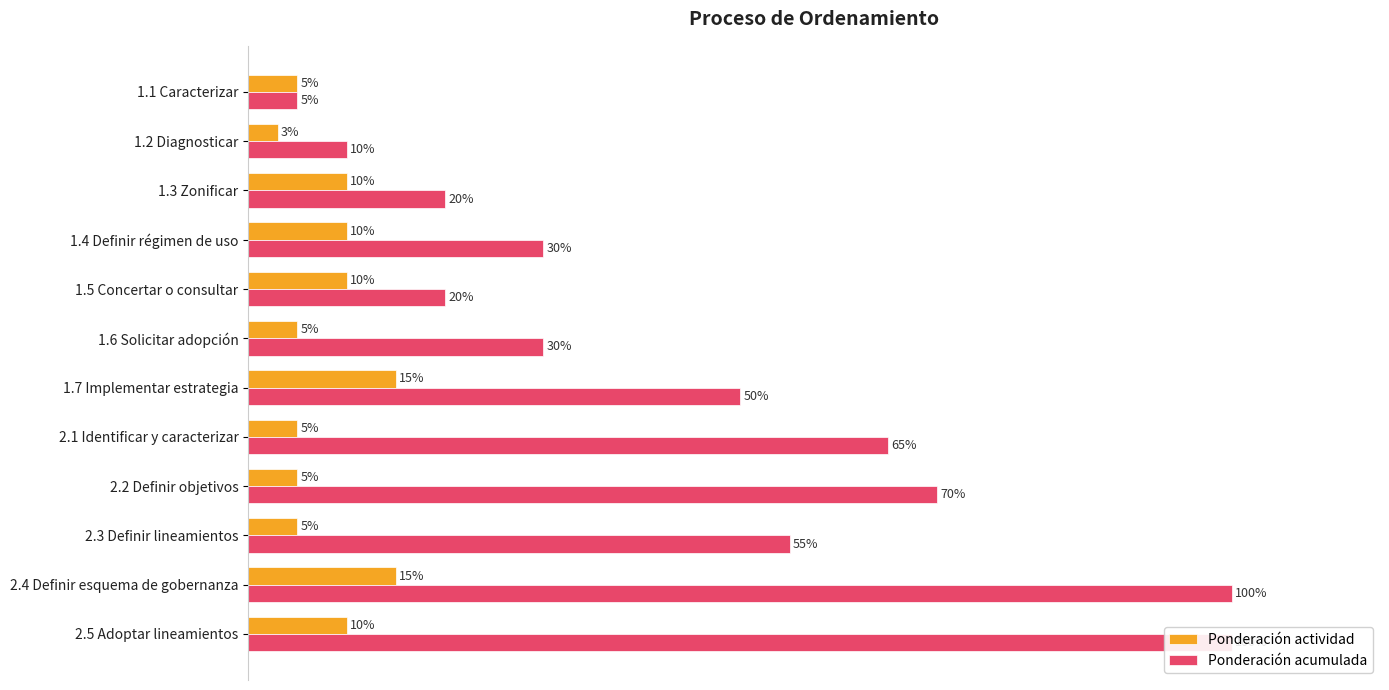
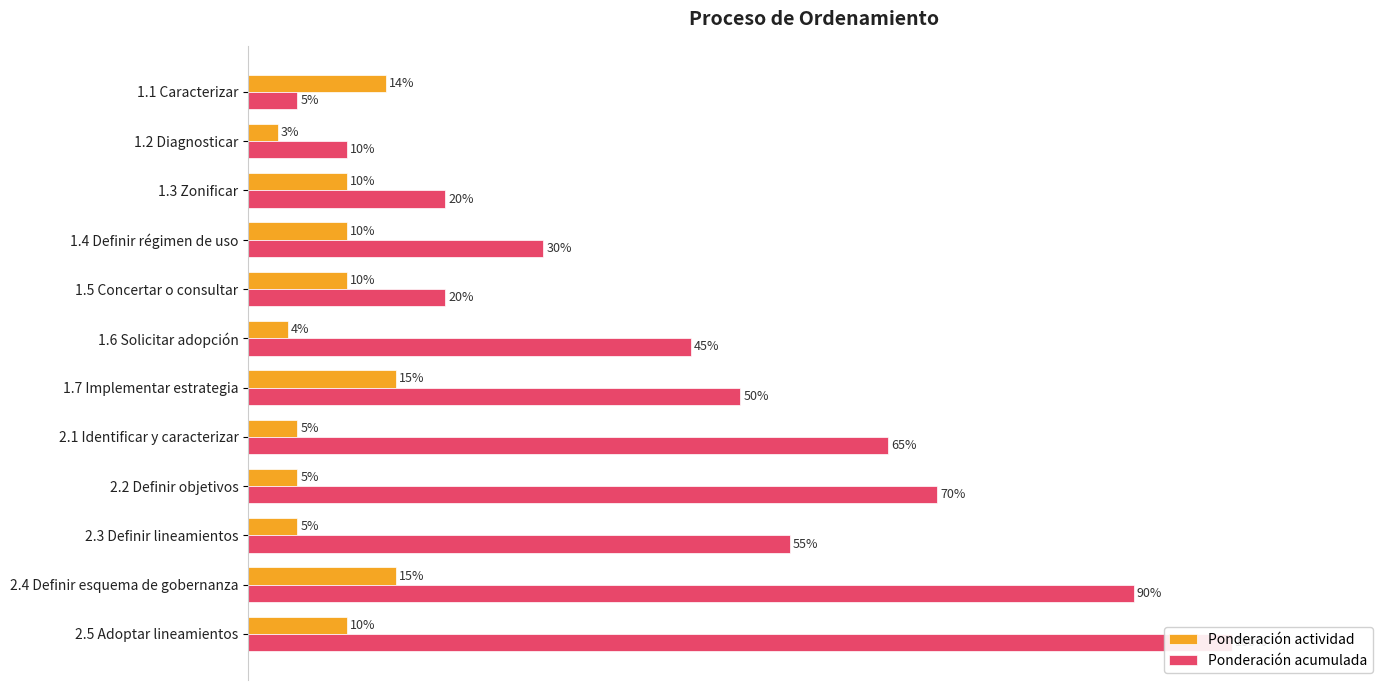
  {
    "Ponderación actividad": {
-     "1.1 Caracterizar": "5%",
+     "1.1 Caracterizar": "14%",
      "1.2 Diagnosticar": "3%",
      "1.3 Zonificar": "10%",
      "1.4 Definir régimen de uso": "10%",
      "1.5 Concertar o consultar": "10%",
-     "1.6 Solicitar adopción": "5%",
+     "1.6 Solicitar adopción": "4%",
      "1.7 Implementar estrategia": "15%",
      "2.1 Identificar y caracterizar": "5%",
      "2.2 Definir objetivos": "5%",
      "2.3 Definir lineamientos": "5%",
      "2.4 Definir esquema de gobernanza": "15%",
      "2.5 Adoptar lineamientos": "10%"
    },
    "Ponderación acumulada": {
      "1.1 Caracterizar": "5%",
      "1.2 Diagnosticar": "10%",
      "1.3 Zonificar": "20%",
      "1.4 Definir régimen de uso": "30%",
      "1.5 Concertar o consultar": "20%",
-     "1.6 Solicitar adopción": "30%",
+     "1.6 Solicitar adopción": "45%",
      "1.7 Implementar estrategia": "50%",
      "2.1 Identificar y caracterizar": "65%",
      "2.2 Definir objetivos": "70%",
      "2.3 Definir lineamientos": "55%",
-     "2.4 Definir esquema de gobernanza": "100%"
+     "2.4 Definir esquema de gobernanza": "90%"
    }
  }
